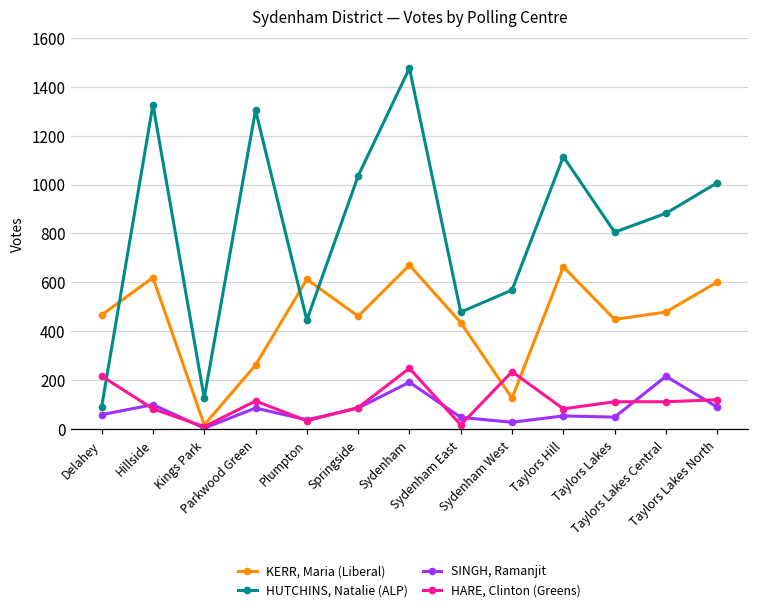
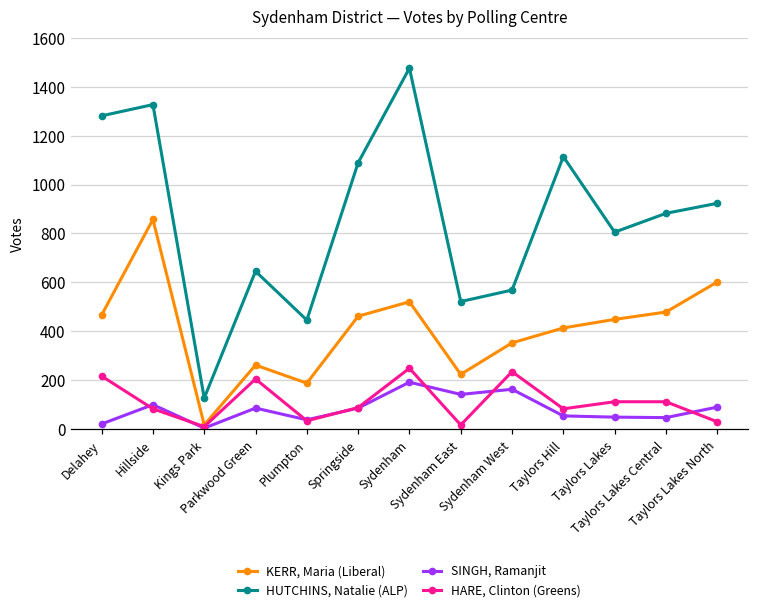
  {
    "KERR, Maria (Liberal)": {
      "Delahey": 470,
-     "Hillside": 620,
+     "Hillside": 860,
      "Parkwood Green": 260,
-     "Plumpton": 610,
+     "Plumpton": 190,
      "Springside": 460,
-     "Sydenham": 670,
-     "Sydenham East": 440,
-     "Sydenham West": 130,
-     "Taylors Hill": 660,
+     "Sydenham": 520,
+     "Sydenham East": 220,
+     "Sydenham West": 350,
+     "Taylors Hill": 410,
      "Taylors Lakes": 450,
      "Taylors Lakes Central": 480,
      "Taylors Lakes North": 600
    },
    "HUTCHINS, Natalie (ALP)": {
-     "Delahey": 90,
+     "Delahey": 1280,
      "Hillside": 1330,
      "Kings Park": 130,
-     "Parkwood Green": 1300,
+     "Parkwood Green": 650,
      "Plumpton": 450,
-     "Springside": 1040,
+     "Springside": 1090,
      "Sydenham": 1480,
-     "Sydenham East": 480,
+     "Sydenham East": 520,
      "Sydenham West": 570,
      "Taylors Hill": 1110,
      "Taylors Lakes": 810,
      "Taylors Lakes Central": 880,
-     "Taylors Lakes North": 1010
+     "Taylors Lakes North": 920
    },
    "SINGH, Ramanjit": {
-     "Delahey": 60,
+     "Delahey": 20,
      "Hillside": 100,
      "Parkwood Green": 90,
      "Sydenham": 190,
-     "Sydenham East": 50,
-     "Sydenham West": 30,
+     "Sydenham East": 140,
+     "Sydenham West": 160,
      "Taylors Hill": 50,
      "Taylors Lakes": 50,
-     "Taylors Lakes Central": 220,
+     "Taylors Lakes Central": 50,
      "Taylors Lakes North": 90
    },
    "HARE, Clinton (Greens)": {
      "Delahey": 220,
      "Hillside": 80,
-     "Parkwood Green": 110,
+     "Parkwood Green": 200,
      "Sydenham": 250,
      "Sydenham East": 20,
      "Sydenham West": 230,
      "Taylors Hill": 80,
      "Taylors Lakes": 110,
      "Taylors Lakes Central": 110,
-     "Taylors Lakes North": 120
+     "Taylors Lakes North": 30
    }
  }
